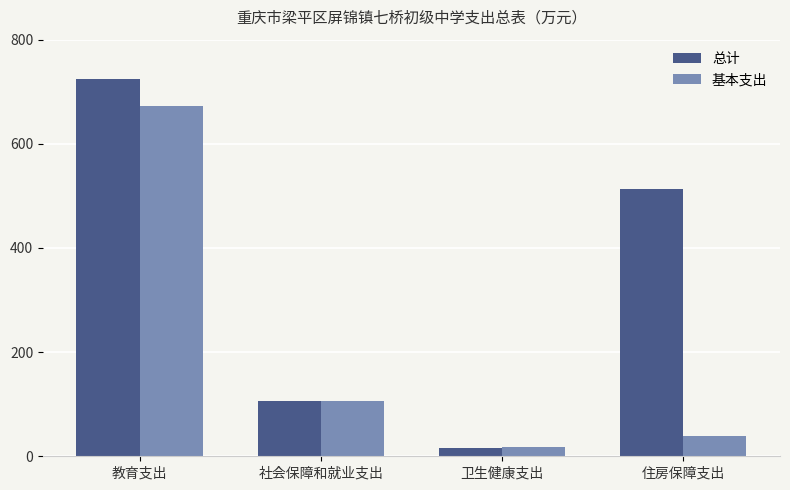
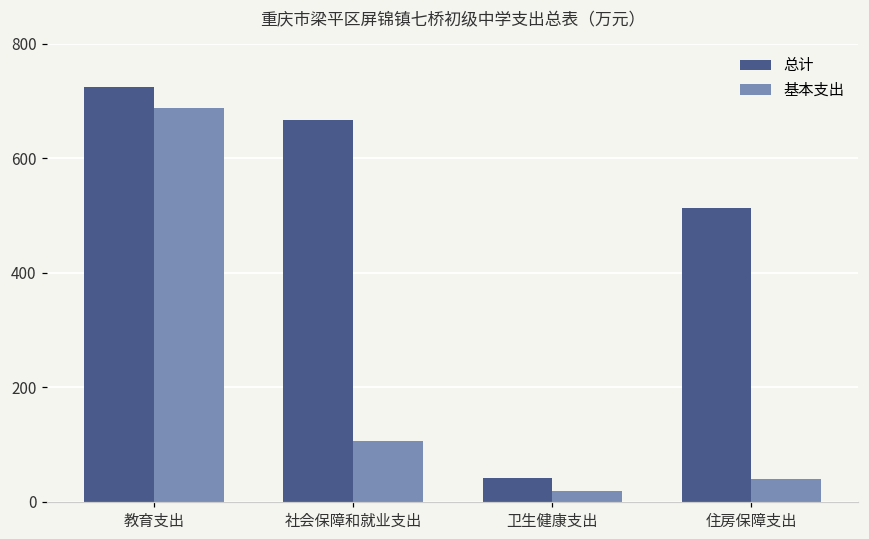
  {
    "总计": {
      "教育支出": 720,
-     "社会保障和就业支出": 110,
-     "卫生健康支出": 20,
+     "社会保障和就业支出": 670,
+     "卫生健康支出": 40,
      "住房保障支出": 510
    },
    "基本支出": {
-     "教育支出": 670,
+     "教育支出": 690,
      "社会保障和就业支出": 110,
      "卫生健康支出": 20,
      "住房保障支出": 40
    }
  }
